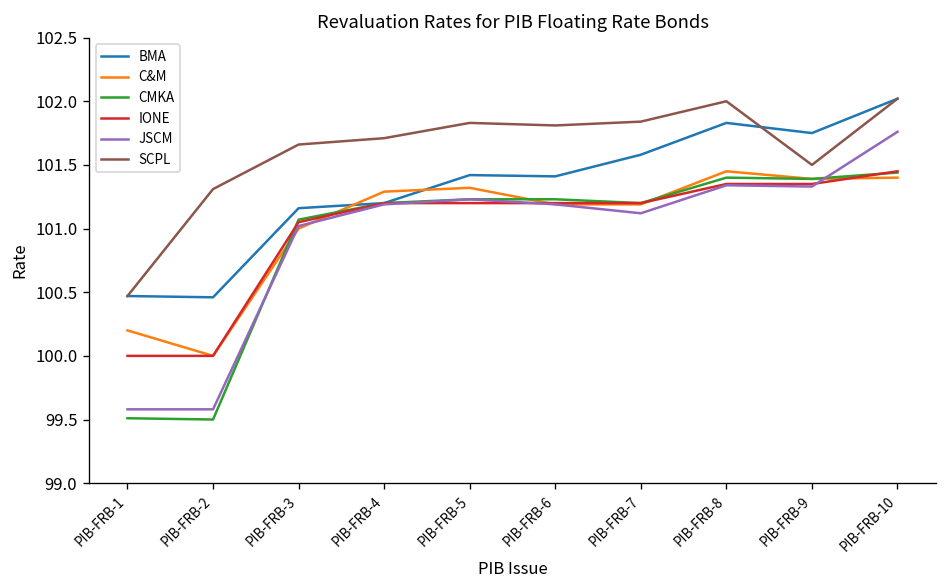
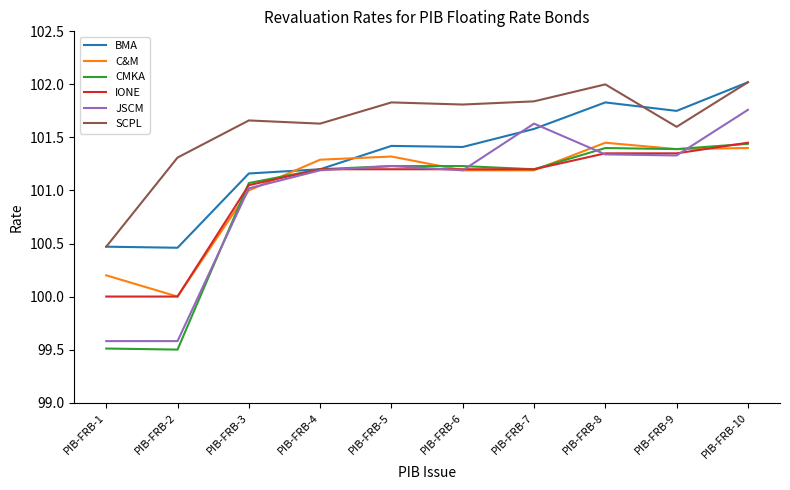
  {
    "BMA": {
      "PIB-FRB-2": 100.46,
      "PIB-FRB-3": 101.16,
      "PIB-FRB-5": 101.42,
      "PIB-FRB-6": 101.41,
      "PIB-FRB-7": 101.58,
      "PIB-FRB-8": 101.83,
      "PIB-FRB-9": 101.75
    },
    "C&M": {
      "PIB-FRB-1": 100.20,
      "PIB-FRB-4": 101.29,
      "PIB-FRB-5": 101.32,
      "PIB-FRB-8": 101.45,
      "PIB-FRB-10": 101.40
    },
    "CMKA": {
      "PIB-FRB-1": 99.51,
      "PIB-FRB-2": 99.50,
      "PIB-FRB-6": 101.23,
      "PIB-FRB-8": 101.40
    },
    "IONE": {
      "PIB-FRB-1": 100.00,
      "PIB-FRB-5": 101.20
    },
    "JSCM": {
      "PIB-FRB-1": 99.58,
      "PIB-FRB-2": 99.58,
-     "PIB-FRB-7": 101.12,
+     "PIB-FRB-7": 101.63,
      "PIB-FRB-10": 101.76
    },
    "SCPL": {
      "PIB-FRB-2": 101.31,
      "PIB-FRB-3": 101.66,
-     "PIB-FRB-4": 101.71,
+     "PIB-FRB-4": 101.63,
      "PIB-FRB-5": 101.83,
      "PIB-FRB-6": 101.81,
      "PIB-FRB-7": 101.84,
      "PIB-FRB-8": 102.00,
-     "PIB-FRB-9": 101.5
+     "PIB-FRB-9": 101.6
    }
  }
